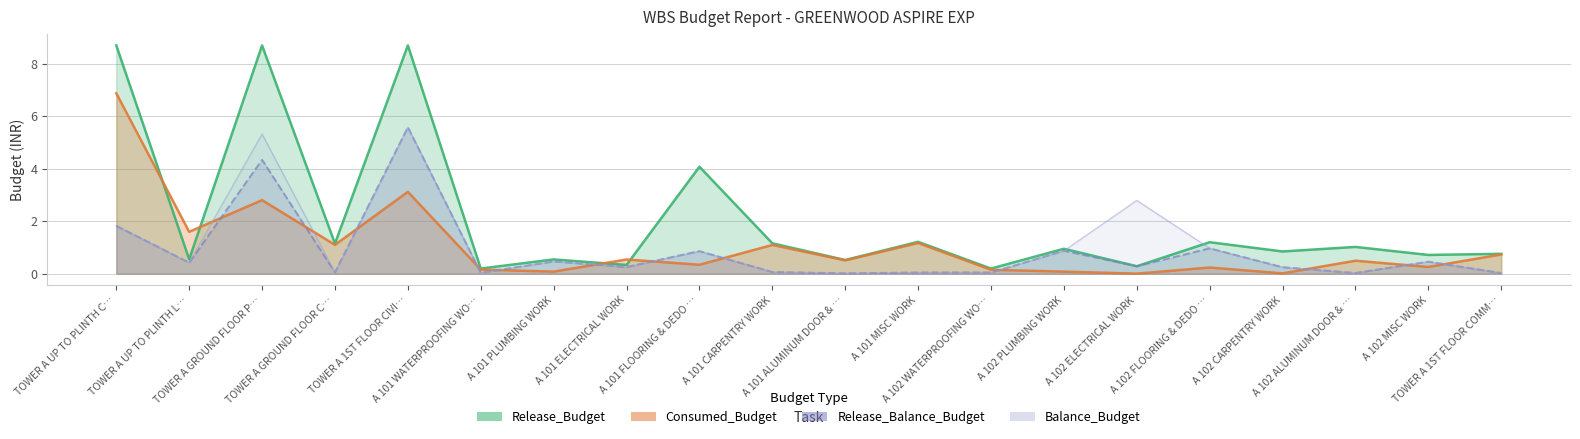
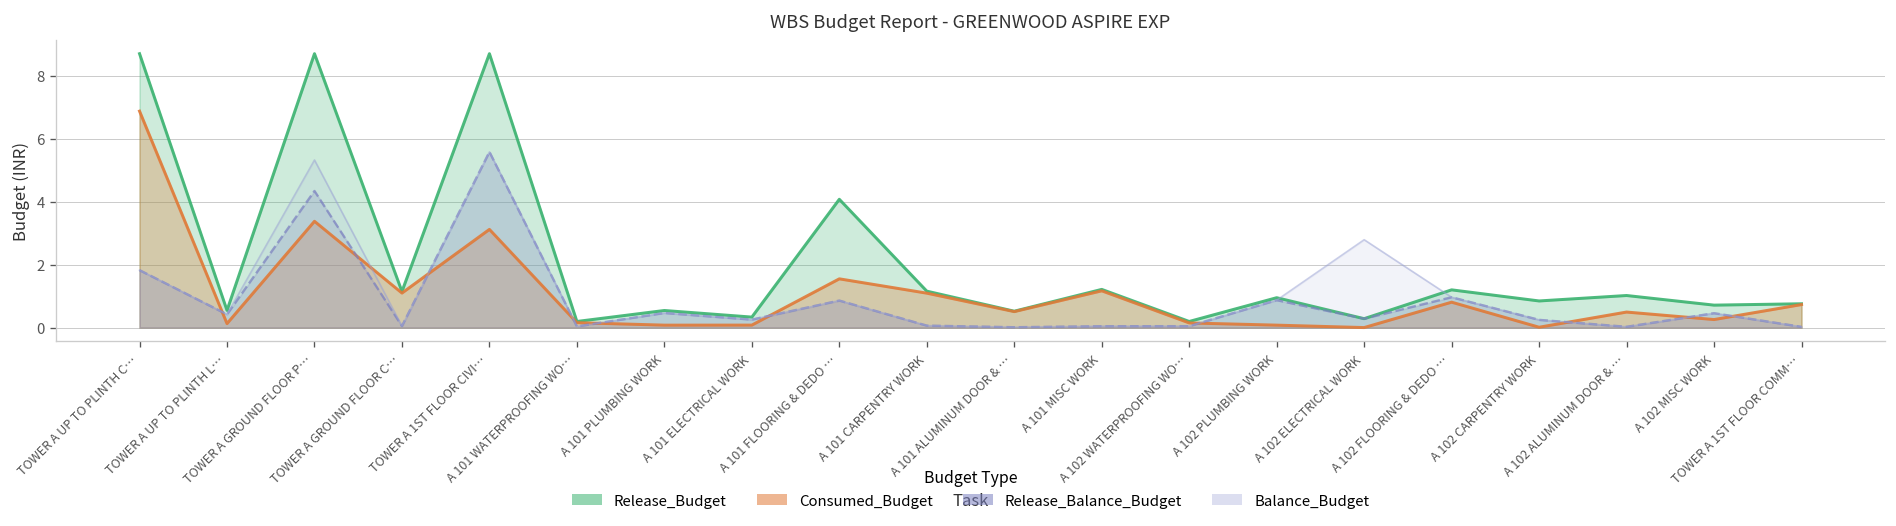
  {
    "Consumed_Budget": {
      "TOWER A UP TO PLINTH C…": 6.9,
-     "TOWER A UP TO PLINTH L…": 1.6,
-     "TOWER A GROUND FLOOR P…": 2.8,
+     "TOWER A UP TO PLINTH L…": 0.1,
+     "TOWER A GROUND FLOOR P…": 3.4,
      "TOWER A 1ST FLOOR CIVI…": 3.1,
      "A 101 PLUMBING WORK": 0.1,
-     "A 101 ELECTRICAL WORK": 0.5,
-     "A 101 FLOORING & DEDO …": 0.3,
+     "A 101 ELECTRICAL WORK": 0.1,
+     "A 101 FLOORING & DEDO …": 1.5,
      "A 102 PLUMBING WORK": 0.1,
      "A 102 ELECTRICAL WORK": 0.0,
-     "A 102 FLOORING & DEDO …": 0.2,
+     "A 102 FLOORING & DEDO …": 0.8,
      "A 102 CARPENTRY WORK": 0.0,
      "A 102 ALUMINUM DOOR & …": 0.5,
      "A 102 MISC WORK": 0.3
    }
  }
